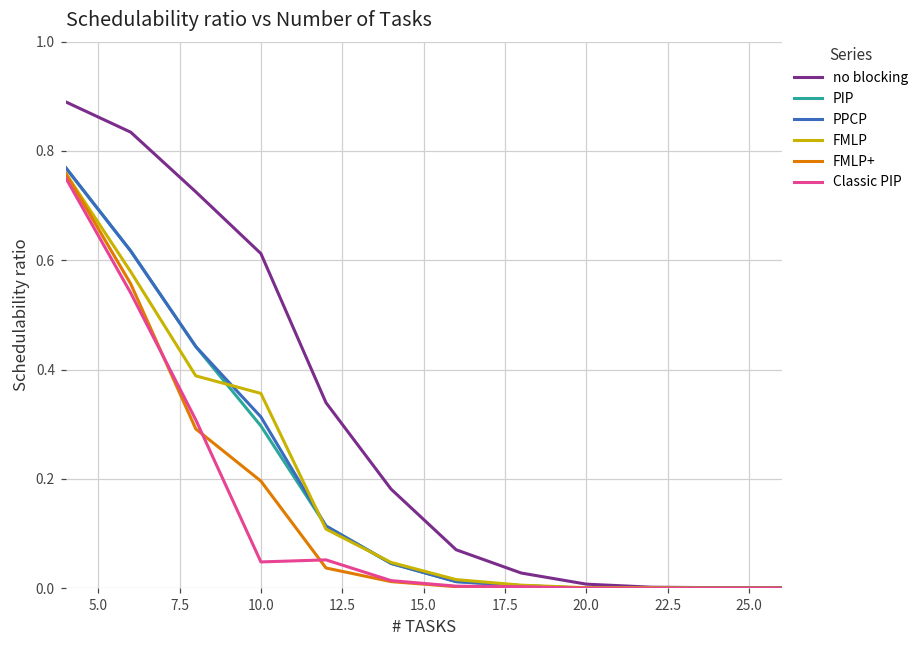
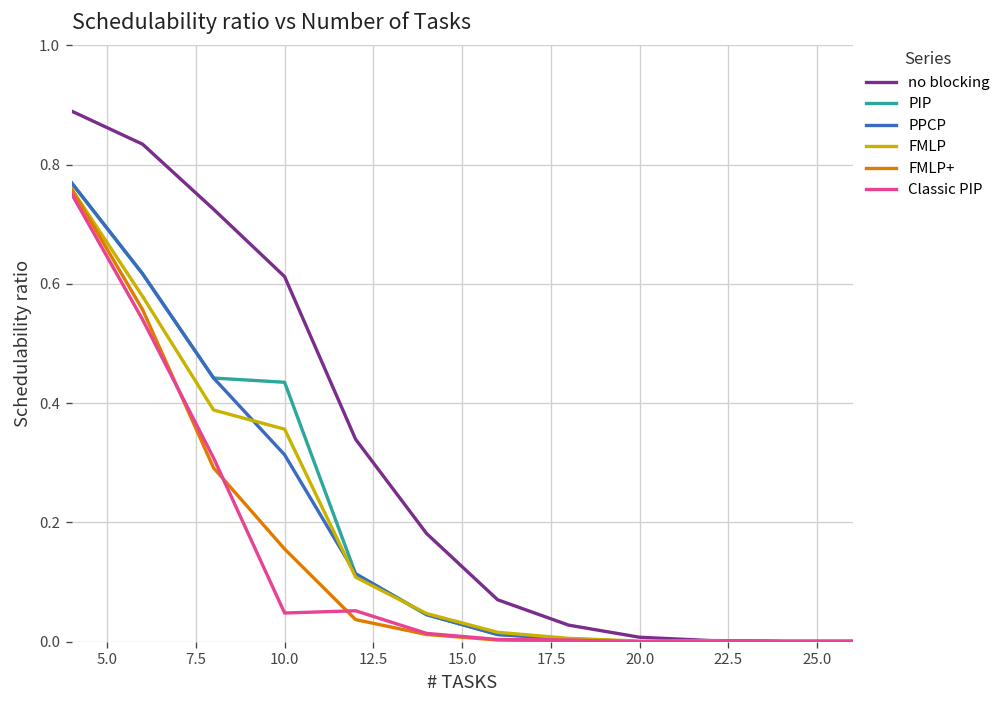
  {
    "no blocking": {
      "10.0": 0.61,
      "20.0": 0.01
    },
    "PIP": {
-     "10.0": 0.30
+     "10.0": 0.44
    },
    "PPCP": {
      "10.0": 0.31
    },
    "FMLP": {
      "10.0": 0.36
    },
    "FMLP+": {
-     "10.0": 0.20
+     "10.0": 0.16
    },
    "Classic PIP": {
      "10.0": 0.05
    }
  }
